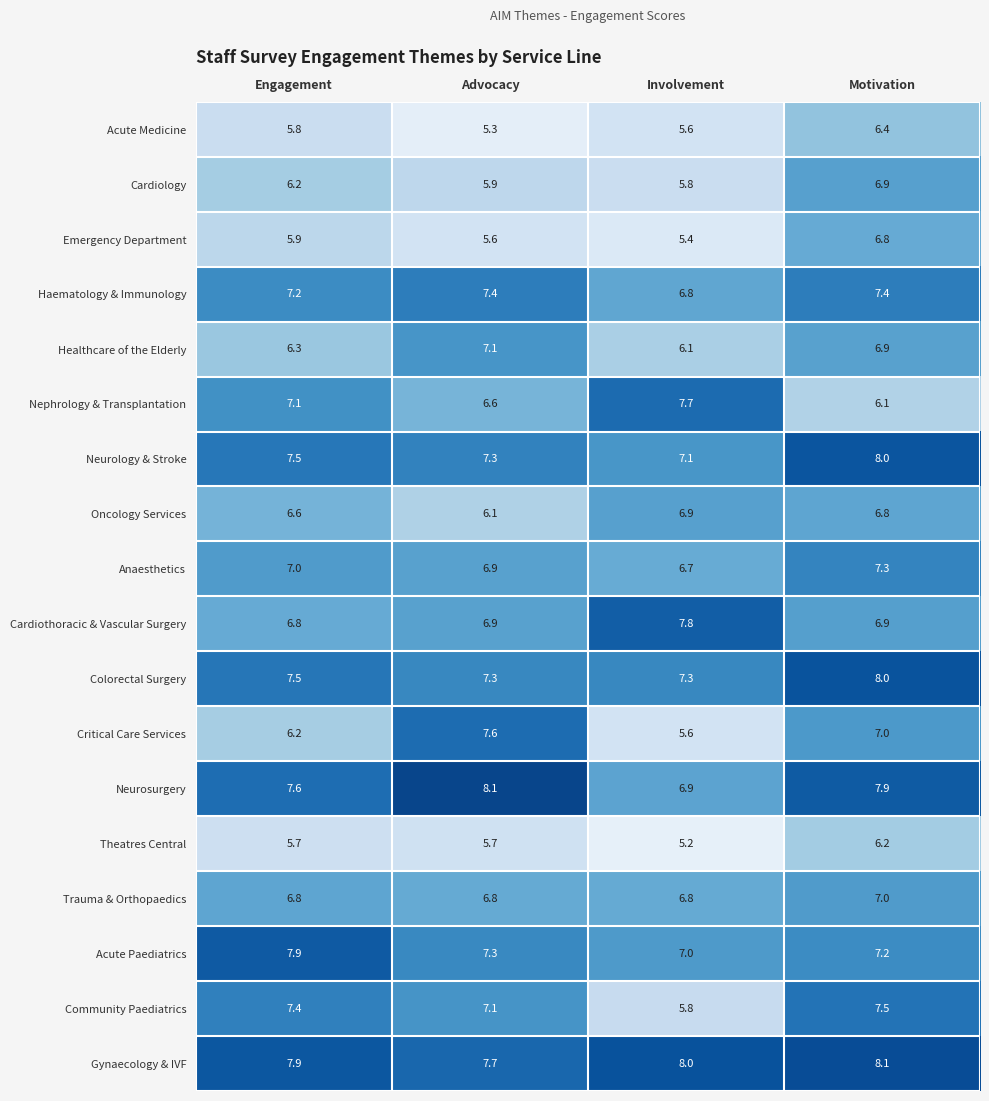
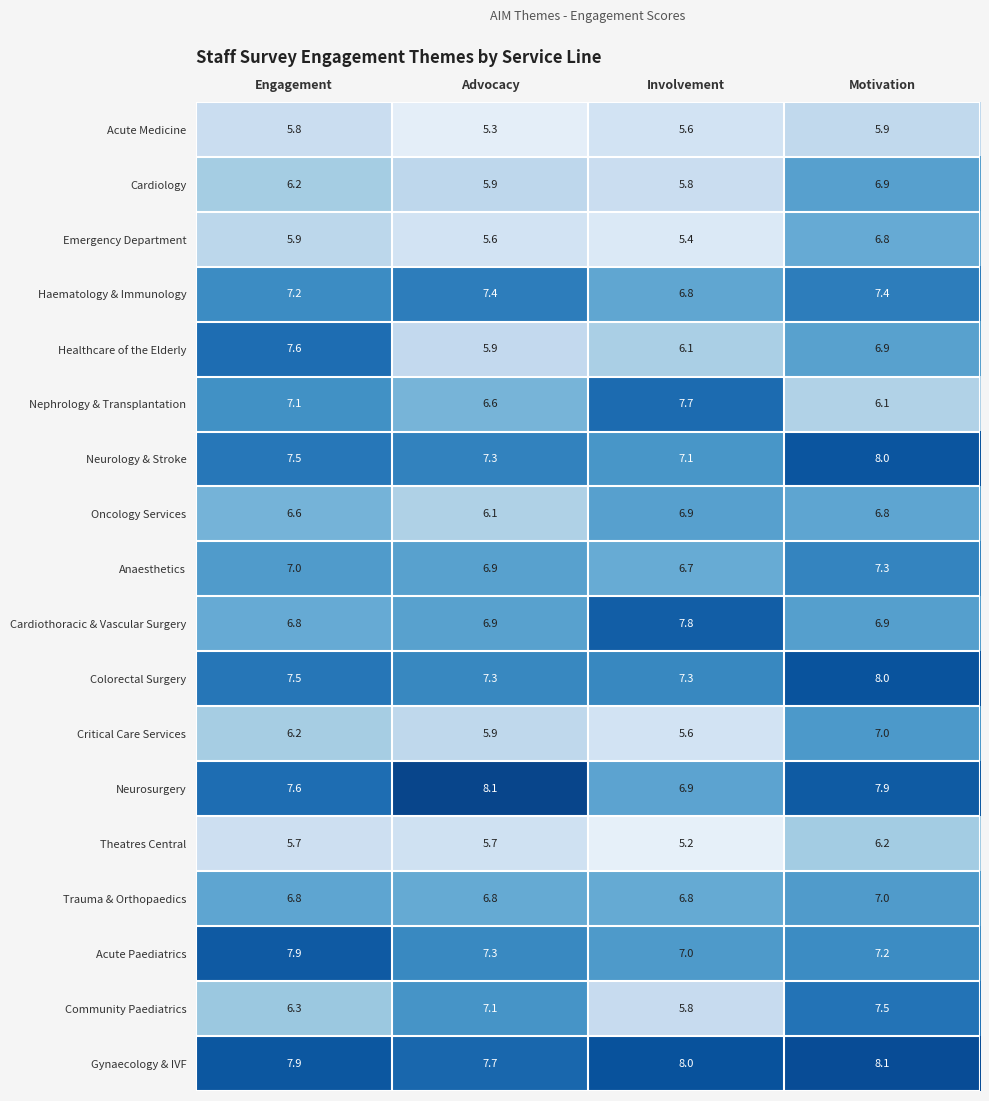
  {
    "Acute Medicine": {
      "Engagement": 5.8,
      "Advocacy": 5.3,
      "Involvement": 5.6,
-     "Motivation": 6.4
+     "Motivation": 5.9
    },
    "Cardiology": {
      "Engagement": 6.2,
      "Advocacy": 5.9,
      "Involvement": 5.8,
      "Motivation": 6.9
    },
    "Emergency Department": {
      "Engagement": 5.9,
      "Advocacy": 5.6,
      "Involvement": 5.4,
      "Motivation": 6.8
    },
    "Haematology & Immunology": {
      "Engagement": 7.2,
      "Advocacy": 7.4,
      "Involvement": 6.8,
      "Motivation": 7.4
    },
    "Healthcare of the Elderly": {
-     "Engagement": 6.3,
-     "Advocacy": 7.1,
+     "Engagement": 7.6,
+     "Advocacy": 5.9,
      "Involvement": 6.1,
      "Motivation": 6.9
    },
    "Nephrology & Transplantation": {
      "Engagement": 7.1,
      "Advocacy": 6.6,
      "Involvement": 7.7,
      "Motivation": 6.1
    },
    "Neurology & Stroke": {
      "Engagement": 7.5,
      "Advocacy": 7.3,
      "Involvement": 7.1,
      "Motivation": 8.0
    },
    "Oncology Services": {
      "Engagement": 6.6,
      "Advocacy": 6.1,
      "Involvement": 6.9,
      "Motivation": 6.8
    },
    "Anaesthetics": {
      "Engagement": 7.0,
      "Advocacy": 6.9,
      "Involvement": 6.7,
      "Motivation": 7.3
    },
    "Cardiothoracic & Vascular Surgery": {
      "Engagement": 6.8,
      "Advocacy": 6.9,
      "Involvement": 7.8,
      "Motivation": 6.9
    },
    "Colorectal Surgery": {
      "Engagement": 7.5,
      "Advocacy": 7.3,
      "Involvement": 7.3,
      "Motivation": 8.0
    },
    "Critical Care Services": {
      "Engagement": 6.2,
-     "Advocacy": 7.6,
+     "Advocacy": 5.9,
      "Involvement": 5.6,
      "Motivation": 7.0
    },
    "Neurosurgery": {
      "Engagement": 7.6,
      "Advocacy": 8.1,
      "Involvement": 6.9,
      "Motivation": 7.9
    },
    "Theatres Central": {
      "Engagement": 5.7,
      "Advocacy": 5.7,
      "Involvement": 5.2,
      "Motivation": 6.2
    },
    "Trauma & Orthopaedics": {
      "Engagement": 6.8,
      "Advocacy": 6.8,
      "Involvement": 6.8,
      "Motivation": 7.0
    },
    "Acute Paediatrics": {
      "Engagement": 7.9,
      "Advocacy": 7.3,
      "Involvement": 7.0,
      "Motivation": 7.2
    },
    "Community Paediatrics": {
-     "Engagement": 7.4,
+     "Engagement": 6.3,
      "Advocacy": 7.1,
      "Involvement": 5.8,
      "Motivation": 7.5
    },
    "Gynaecology & IVF": {
      "Engagement": 7.9,
      "Advocacy": 7.7,
      "Involvement": 8.0,
      "Motivation": 8.1
    }
  }
